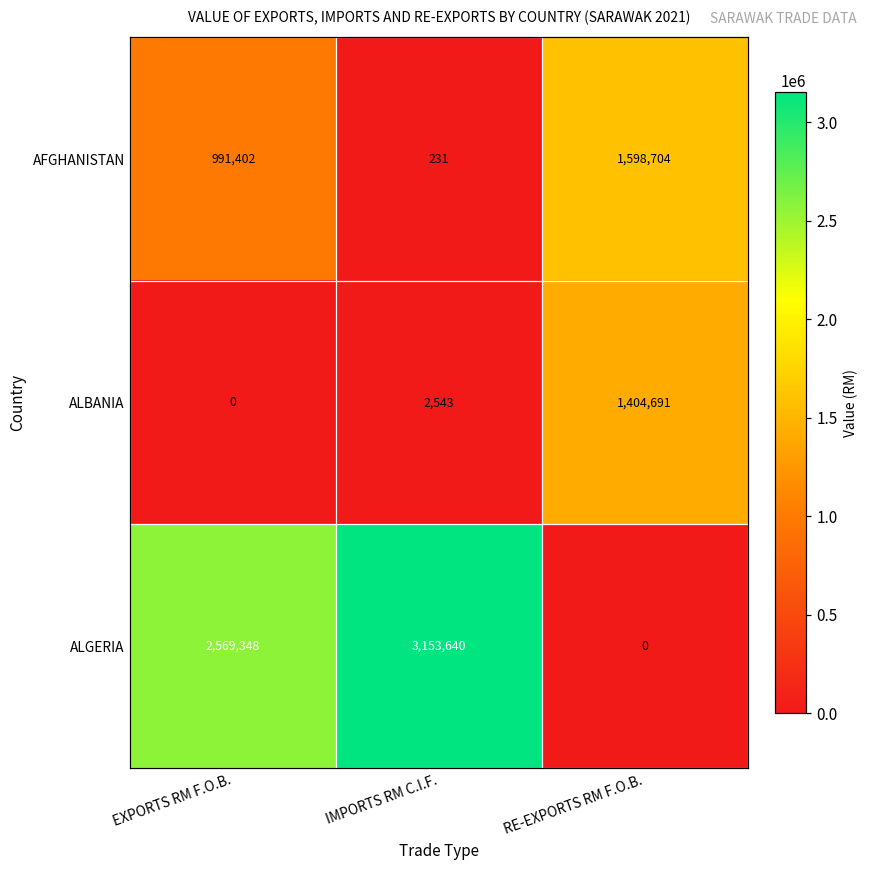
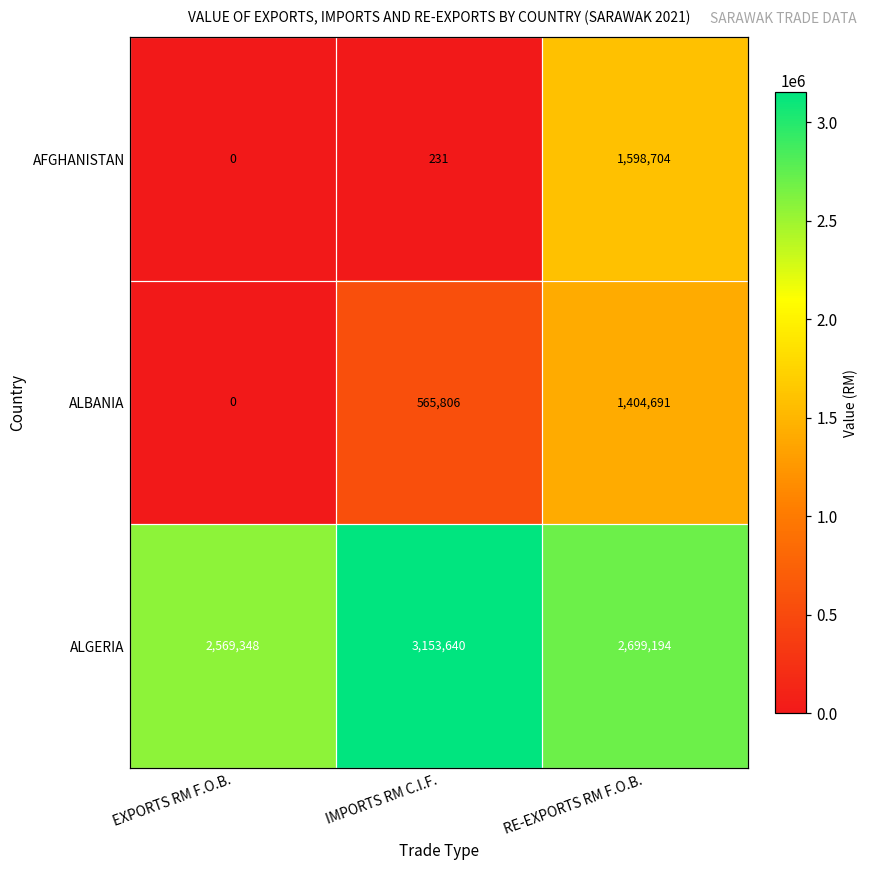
  {
    "AFGHANISTAN": {
-     "EXPORTS RM F.O.B.": "991,402",
+     "EXPORTS RM F.O.B.": "0",
      "IMPORTS RM C.I.F.": "231",
      "RE-EXPORTS RM F.O.B.": "1,598,704"
    },
    "ALBANIA": {
      "EXPORTS RM F.O.B.": "0",
-     "IMPORTS RM C.I.F.": "2,543",
+     "IMPORTS RM C.I.F.": "565,806",
      "RE-EXPORTS RM F.O.B.": "1,404,691"
    },
    "ALGERIA": {
      "EXPORTS RM F.O.B.": "2,569,348",
      "IMPORTS RM C.I.F.": "3,153,640",
-     "RE-EXPORTS RM F.O.B.": "0"
+     "RE-EXPORTS RM F.O.B.": "2,699,194"
    }
  }
